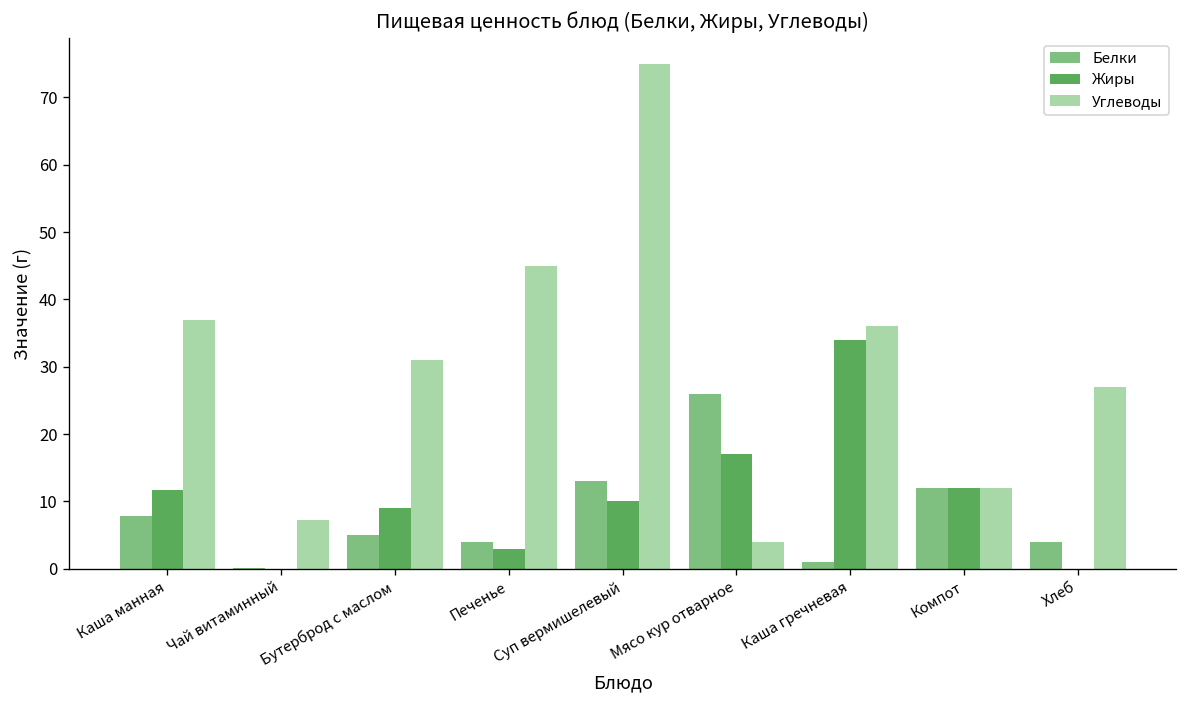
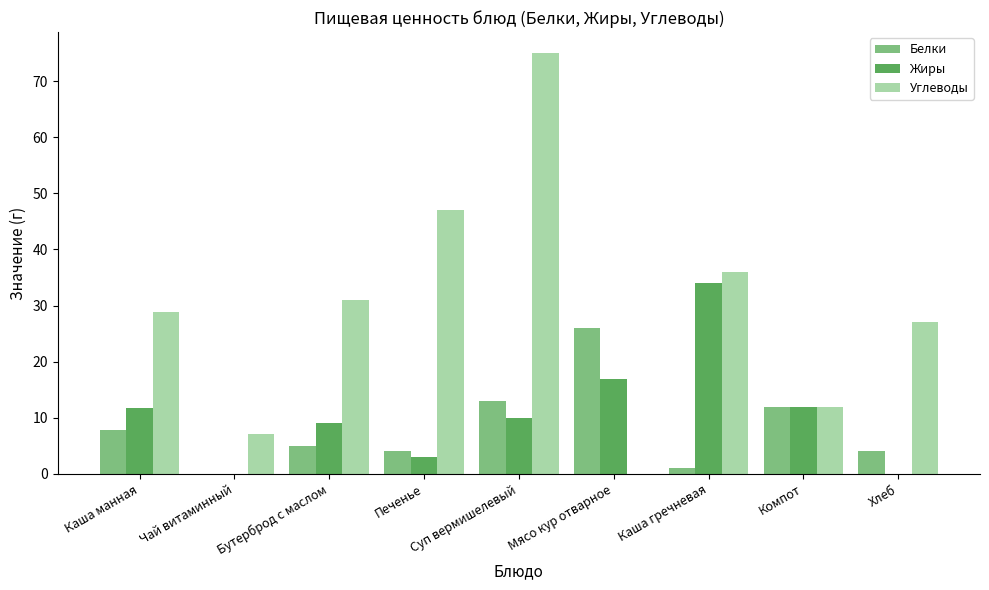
  {
    "Углеводы": {
-     "Каша манная": 37,
+     "Каша манная": 29,
      "Чай витаминный": 7,
      "Бутерброд с маслом": 31,
-     "Печенье": 45,
+     "Печенье": 47,
      "Суп вермишелевый": 75,
-     "Мясо кур отварное": 4,
+     "Мясо кур отварное": 0,
      "Каша гречневая": 36,
      "Компот": 12,
      "Хлеб": 27
    }
  }
